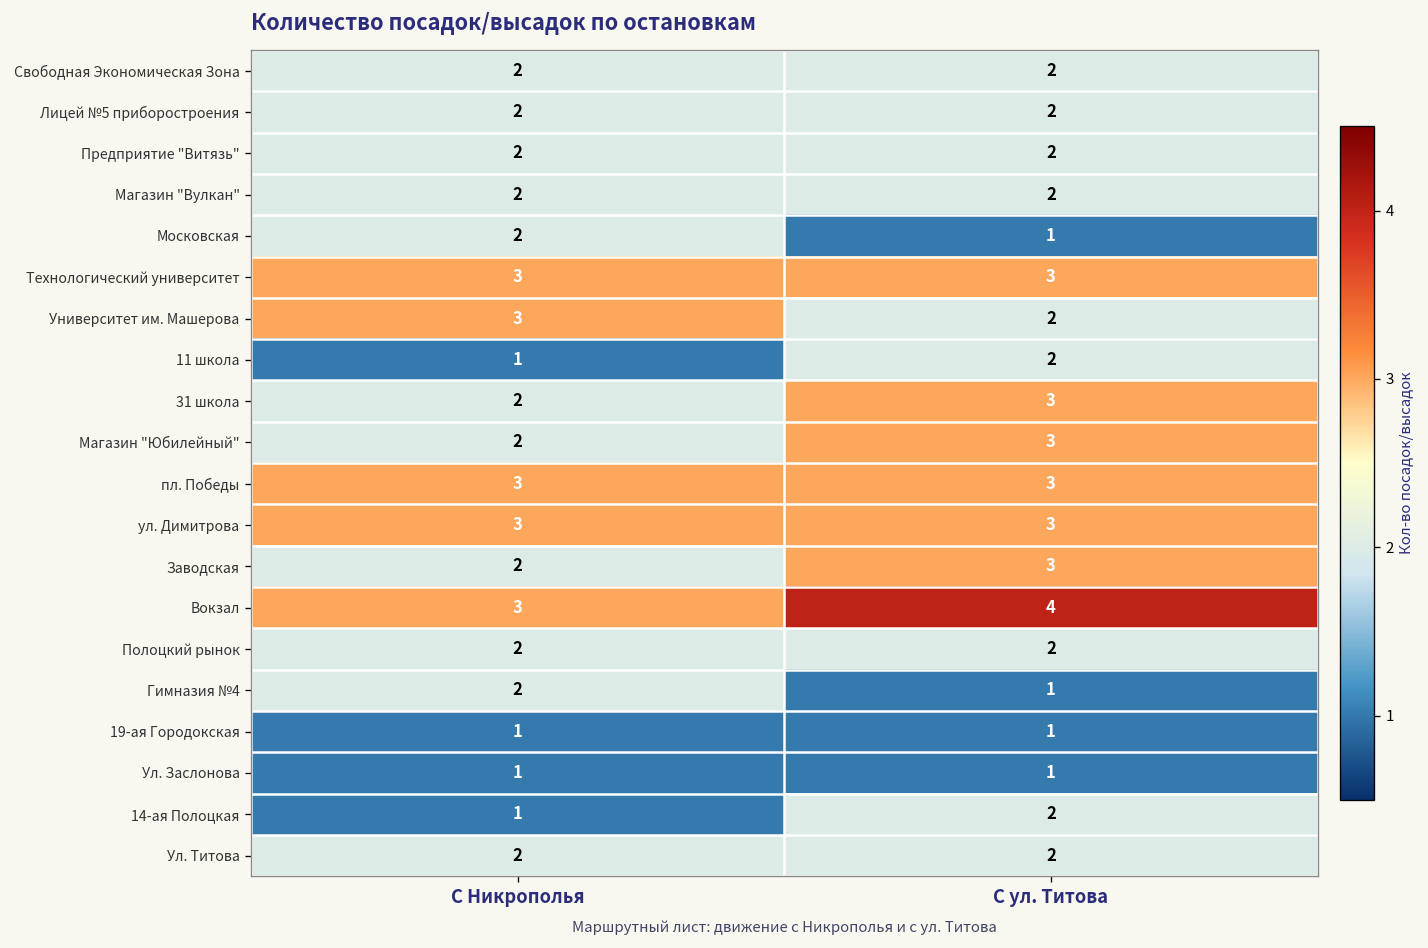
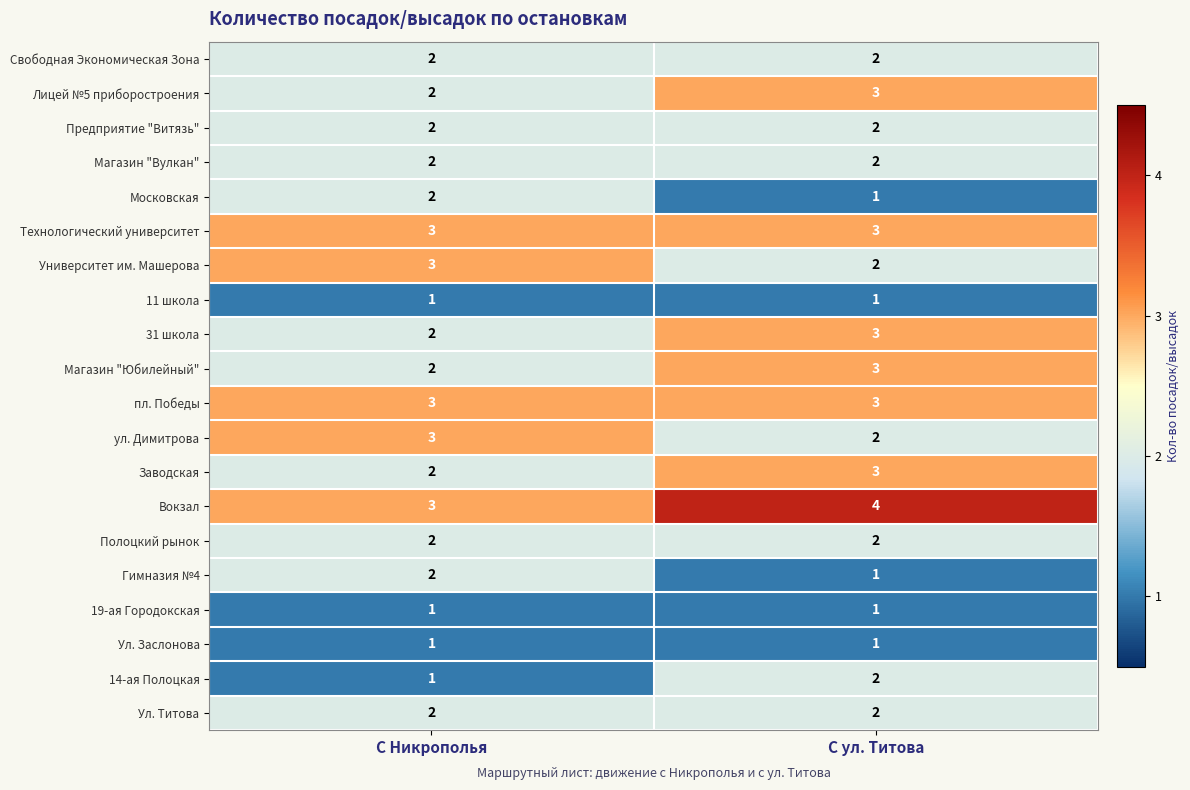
  {
    "Свободная Экономическая Зона": {
      "С Никрополья": 2,
      "С ул. Титова": 2
    },
    "Лицей №5 приборостроения": {
      "С Никрополья": 2,
-     "С ул. Титова": 2
+     "С ул. Титова": 3
    },
    "Предприятие \"Витязь\"": {
      "С Никрополья": 2,
      "С ул. Титова": 2
    },
    "Магазин \"Вулкан\"": {
      "С Никрополья": 2,
      "С ул. Титова": 2
    },
    "Московская": {
      "С Никрополья": 2,
      "С ул. Титова": 1
    },
    "Технологический университет": {
      "С Никрополья": 3,
      "С ул. Титова": 3
    },
    "Университет им. Машерова": {
      "С Никрополья": 3,
      "С ул. Титова": 2
    },
    "11 школа": {
      "С Никрополья": 1,
-     "С ул. Титова": 2
+     "С ул. Титова": 1
    },
    "31 школа": {
      "С Никрополья": 2,
      "С ул. Титова": 3
    },
    "Магазин \"Юбилейный\"": {
      "С Никрополья": 2,
      "С ул. Титова": 3
    },
    "пл. Победы": {
      "С Никрополья": 3,
      "С ул. Титова": 3
    },
    "ул. Димитрова": {
      "С Никрополья": 3,
-     "С ул. Титова": 3
+     "С ул. Титова": 2
    },
    "Заводская": {
      "С Никрополья": 2,
      "С ул. Титова": 3
    },
    "Вокзал": {
      "С Никрополья": 3,
      "С ул. Титова": 4
    },
    "Полоцкий рынок": {
      "С Никрополья": 2,
      "С ул. Титова": 2
    },
    "Гимназия №4": {
      "С Никрополья": 2,
      "С ул. Титова": 1
    },
    "19-ая Городокская": {
      "С Никрополья": 1,
      "С ул. Титова": 1
    },
    "Ул. Заслонова": {
      "С Никрополья": 1,
      "С ул. Титова": 1
    },
    "14-ая Полоцкая": {
      "С Никрополья": 1,
      "С ул. Титова": 2
    },
    "Ул. Титова": {
      "С Никрополья": 2,
      "С ул. Титова": 2
    }
  }
